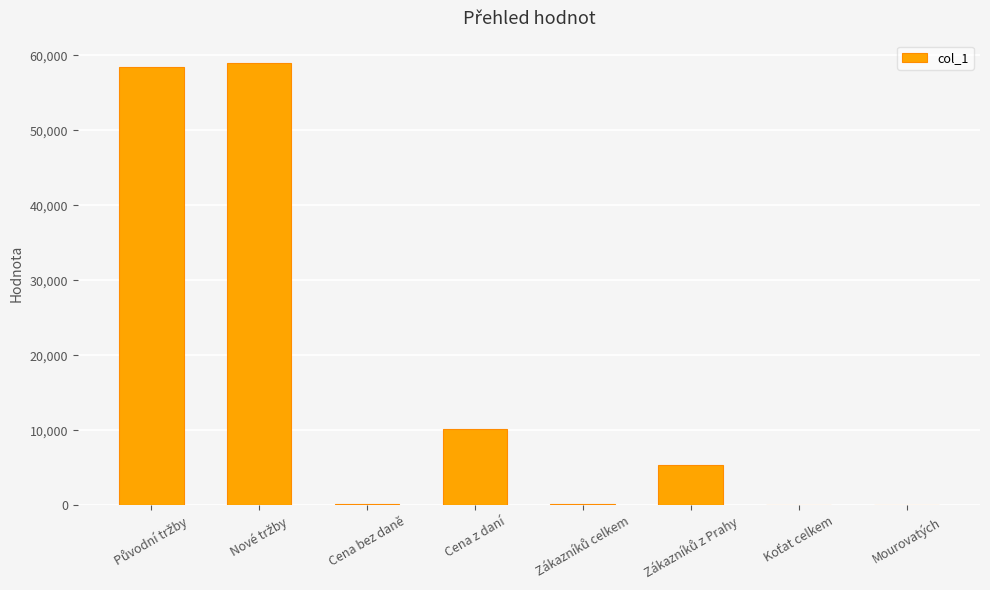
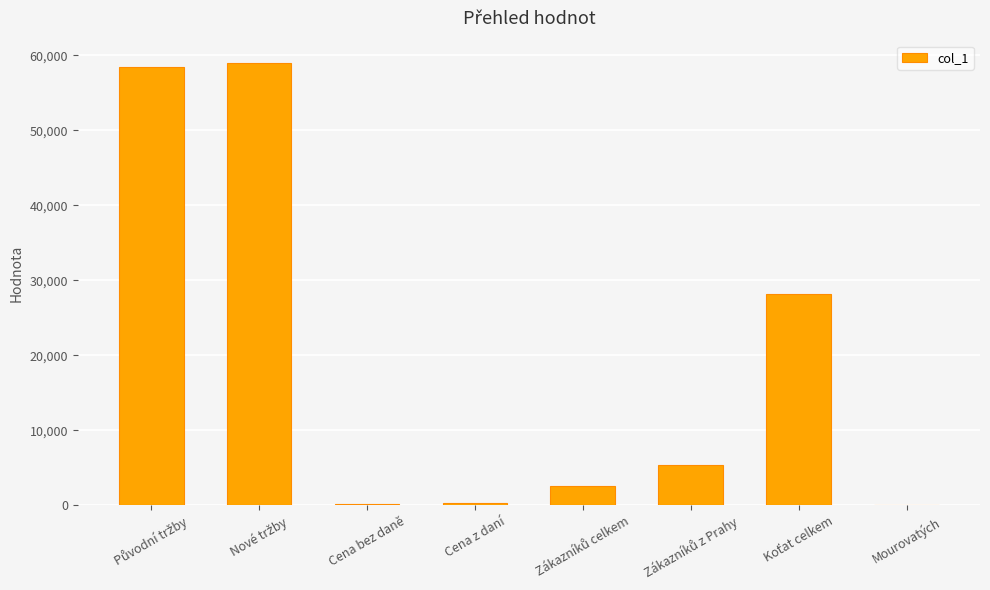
  {
    "Původní tržby": "58,000",
    "Nové tržby": "59,000",
-   "Cena z daní": "10,000",
-   "Zákazníků celkem": "0",
+   "Cena z daní": "0",
+   "Zákazníků celkem": "3,000",
    "Zákazníků z Prahy": "5,000",
-   "Koťat celkem": "0"
+   "Koťat celkem": "28,000"
  }
